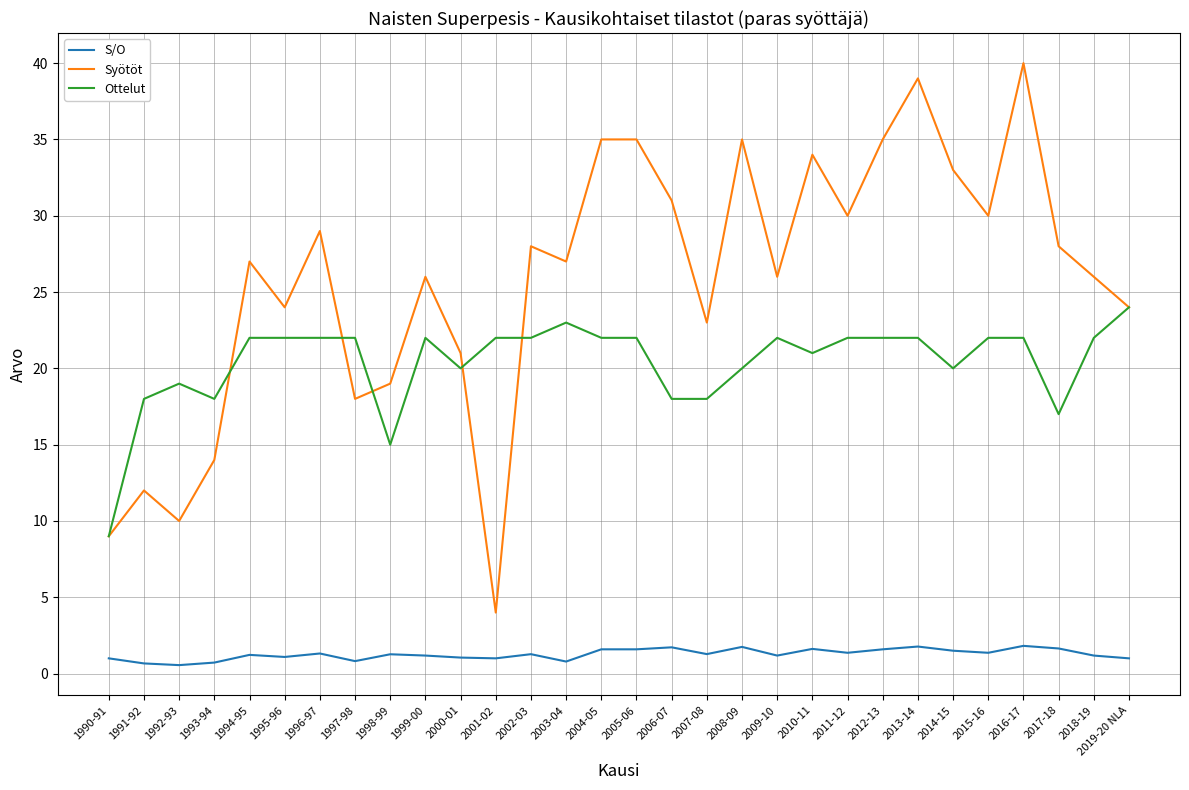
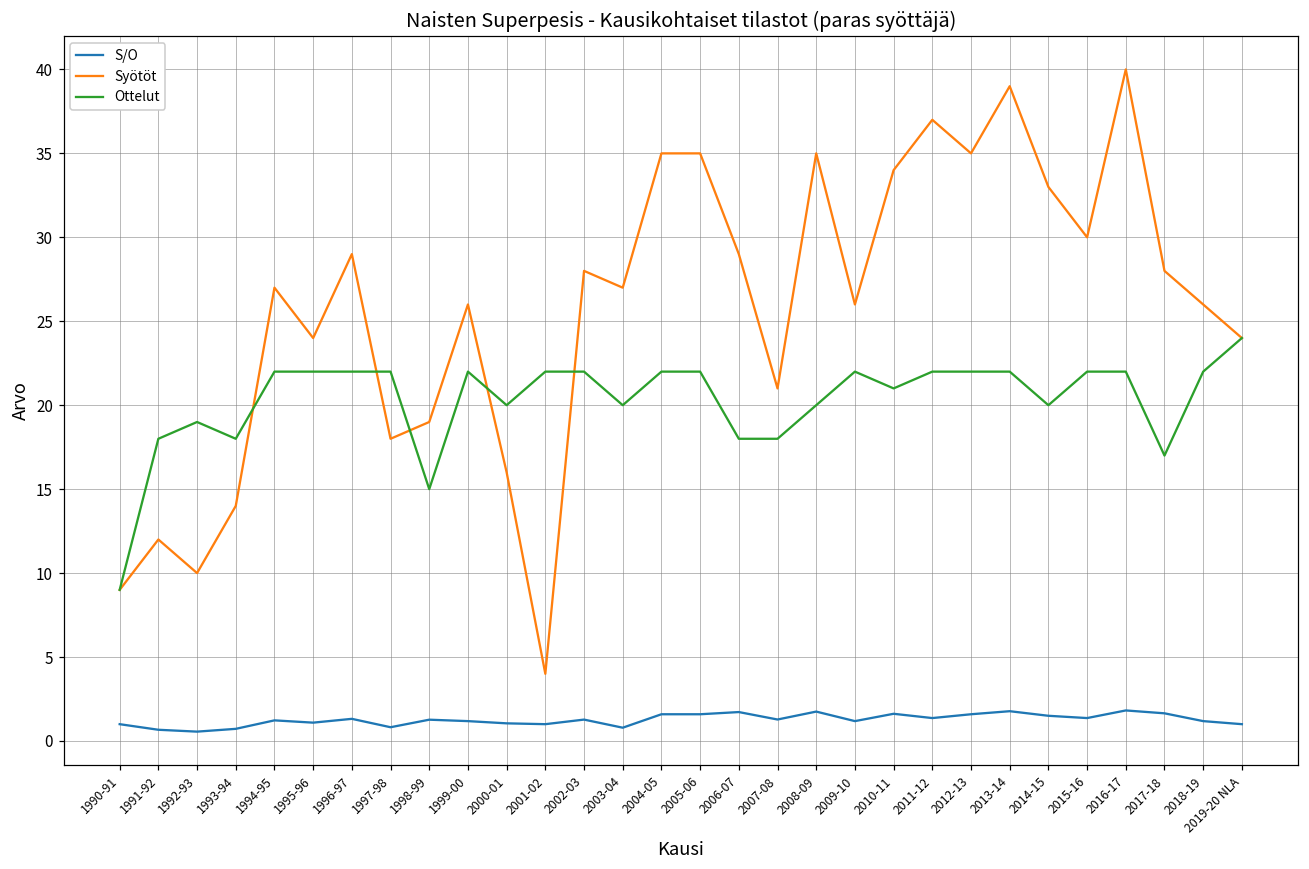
  {
    "S/O": {
      "1990-91": 1,
      "1991-92": 0.7,
      "1992-93": 0.6,
      "1993-94": 0.7,
      "1994-95": 1.2,
      "1995-96": 1,
      "1996-97": 1.3,
      "1997-98": 0.8,
      "1998-99": 1.3,
      "1999-00": 1.2,
      "2000-01": 1,
      "2001-02": 1,
      "2002-03": 1.3,
      "2003-04": 0.8,
      "2004-05": 1.6,
      "2005-06": 1.6,
      "2006-07": 1.7,
      "2007-08": 1.3,
      "2008-09": 1.8,
      "2009-10": 1.2,
      "2010-11": 1.6,
      "2011-12": 1.4,
      "2012-13": 1.6,
      "2013-14": 1.8,
      "2014-15": 1.5,
      "2015-16": 1.4,
      "2016-17": 1.8,
      "2017-18": 1.6,
      "2018-19": 1.2,
      "2019-20 NLA": 1
    },
    "Syötöt": {
      "1991-92": 12,
      "1992-93": 10,
      "1993-94": 14,
      "1994-95": 27,
      "1995-96": 24,
      "1996-97": 29,
      "1997-98": 18,
      "1998-99": 19,
      "1999-00": 26,
-     "2000-01": 21,
+     "2000-01": 16,
      "2001-02": 4,
      "2002-03": 28,
      "2003-04": 27,
      "2004-05": 35,
      "2005-06": 35,
-     "2006-07": 31,
-     "2007-08": 23,
+     "2006-07": 29,
+     "2007-08": 21,
      "2008-09": 35,
      "2009-10": 26,
      "2010-11": 34,
-     "2011-12": 30,
+     "2011-12": 37,
      "2012-13": 35,
      "2013-14": 39,
      "2014-15": 33,
      "2015-16": 30,
      "2016-17": 40,
      "2017-18": 28,
      "2018-19": 26
    },
    "Ottelut": {
      "1991-92": 18,
      "1992-93": 19,
      "1993-94": 18,
      "1994-95": 22,
      "1995-96": 22,
      "1996-97": 22,
      "1997-98": 22,
      "1998-99": 15,
      "1999-00": 22,
      "2000-01": 20,
      "2001-02": 22,
      "2002-03": 22,
-     "2003-04": 23,
+     "2003-04": 20,
      "2004-05": 22,
      "2005-06": 22,
      "2006-07": 18,
      "2007-08": 18,
      "2008-09": 20,
      "2009-10": 22,
      "2010-11": 21,
      "2011-12": 22,
      "2012-13": 22,
      "2013-14": 22,
      "2014-15": 20,
      "2015-16": 22,
      "2016-17": 22,
      "2017-18": 17,
      "2018-19": 22
    }
  }
